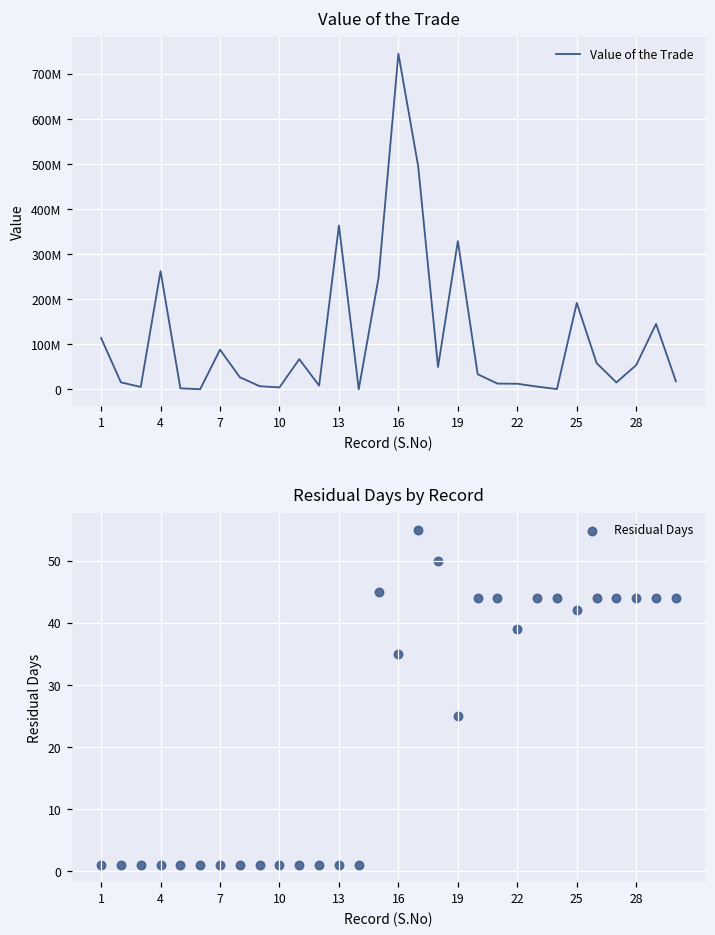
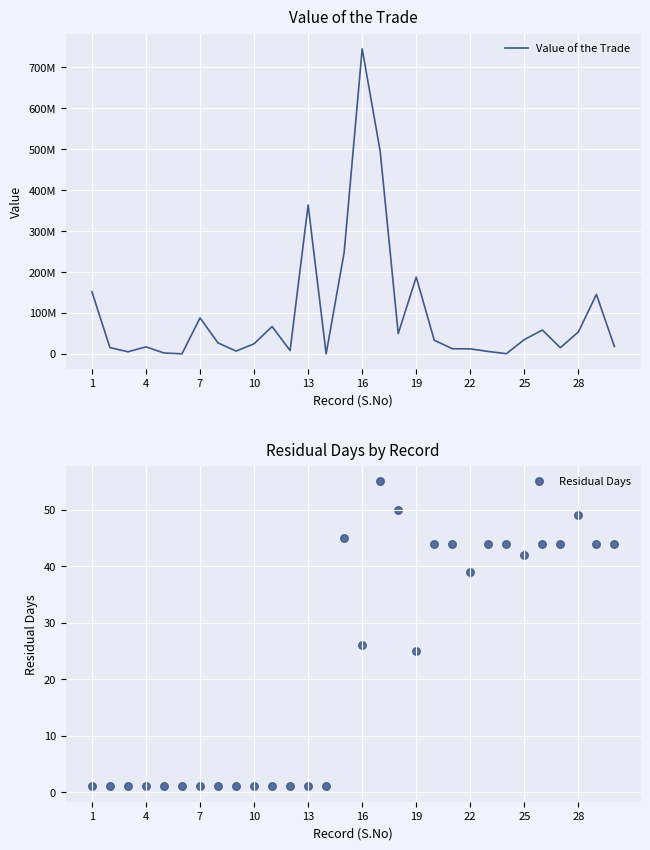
  {
    "Value of the Trade": {
-     "1": 110000000,
-     "4": 260000000,
+     "1": 150000000,
+     "4": 20000000,
      "7": 90000000,
-     "10": 0,
+     "10": 20000000,
      "13": 360000000,
      "16": 740000000,
-     "19": 330000000,
+     "19": 190000000,
      "22": 10000000,
-     "25": 190000000,
+     "25": 40000000,
      "28": 50000000
    },
    "Residual Days by Record": {
-     "16": 35,
-     "28": 44
+     "16": 26,
+     "28": 49
    }
  }
